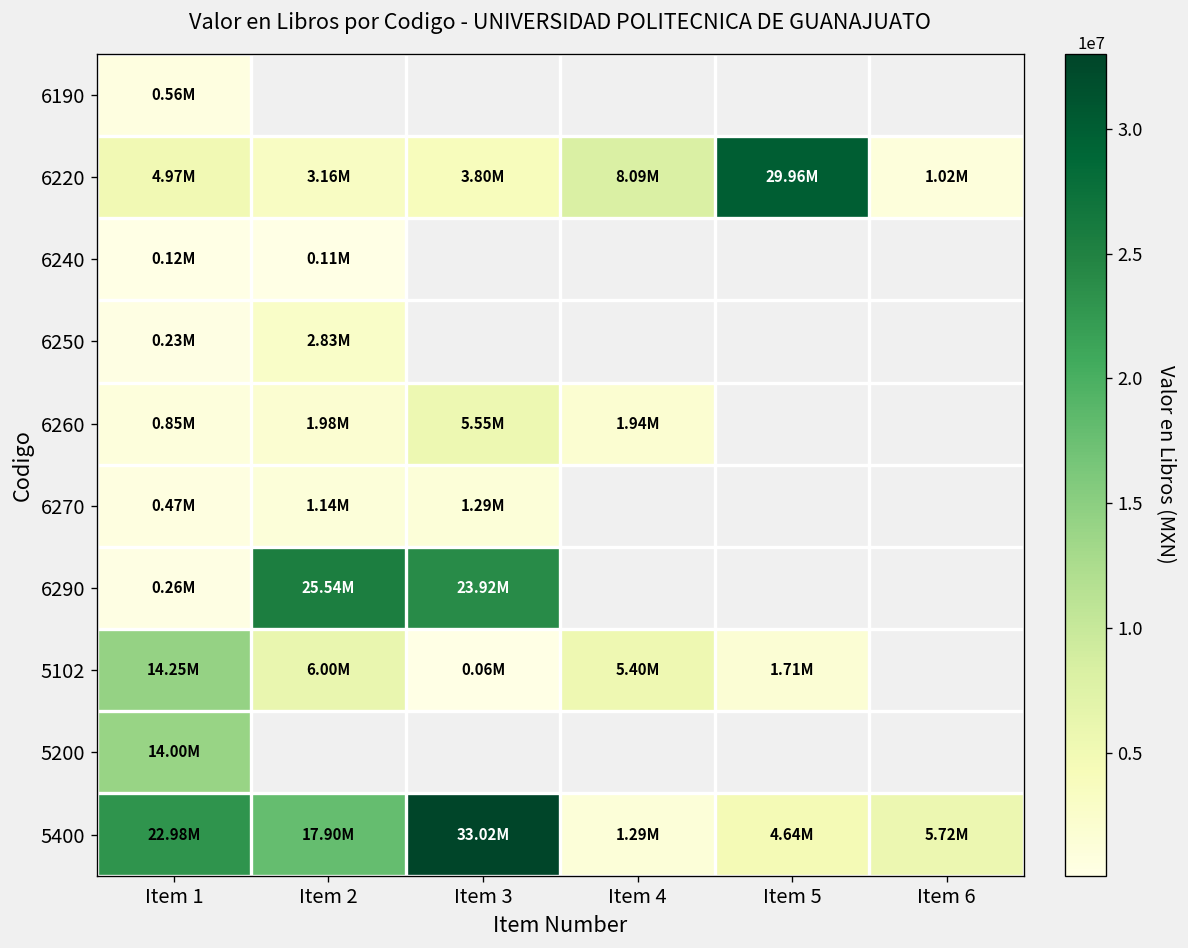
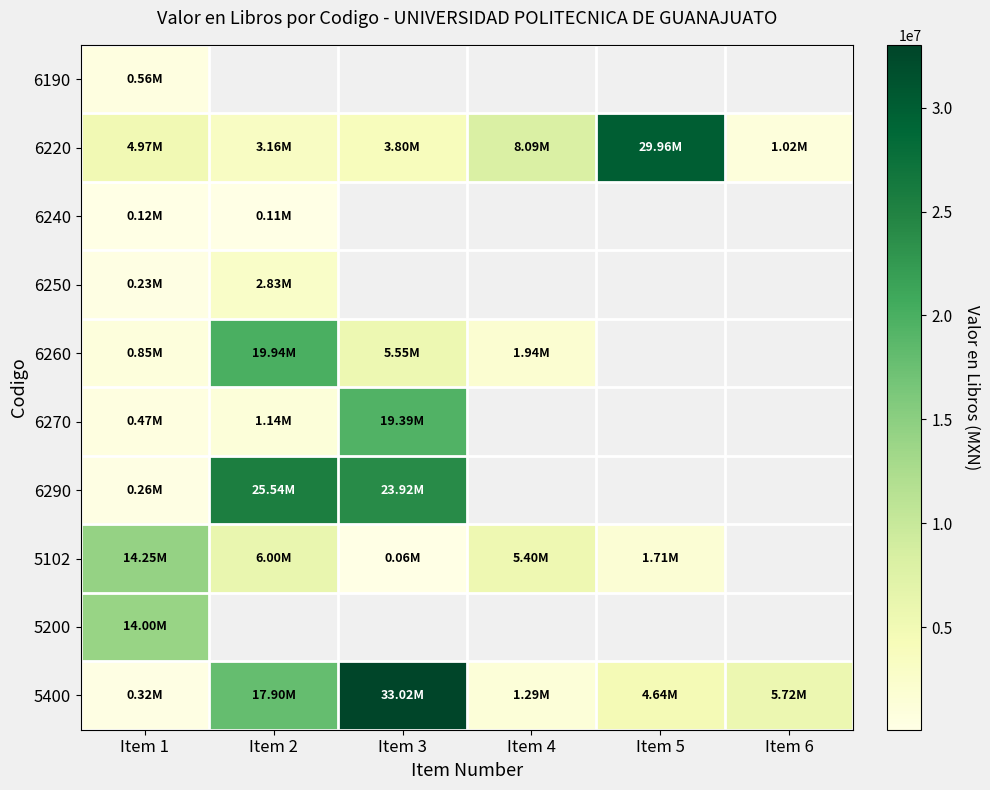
  {
    "6190": {
      "Item 1": "0.56M"
    },
    "6220": {
      "Item 1": "4.97M",
      "Item 2": "3.16M",
      "Item 3": "3.80M",
      "Item 4": "8.09M",
      "Item 5": "29.96M",
      "Item 6": "1.02M"
    },
    "6240": {
      "Item 1": "0.12M",
      "Item 2": "0.11M"
    },
    "6250": {
      "Item 1": "0.23M",
      "Item 2": "2.83M"
    },
    "6260": {
      "Item 1": "0.85M",
-     "Item 2": "1.98M",
+     "Item 2": "19.94M",
      "Item 3": "5.55M",
      "Item 4": "1.94M"
    },
    "6270": {
      "Item 1": "0.47M",
      "Item 2": "1.14M",
-     "Item 3": "1.29M"
+     "Item 3": "19.39M"
    },
    "6290": {
      "Item 1": "0.26M",
      "Item 2": "25.54M",
      "Item 3": "23.92M"
    },
    "5102": {
      "Item 1": "14.25M",
      "Item 2": "6.00M",
      "Item 3": "0.06M",
      "Item 4": "5.40M",
      "Item 5": "1.71M"
    },
    "5200": {
      "Item 1": "14.00M"
    },
    "5400": {
-     "Item 1": "22.98M",
+     "Item 1": "0.32M",
      "Item 2": "17.90M",
      "Item 3": "33.02M",
      "Item 4": "1.29M",
      "Item 5": "4.64M",
      "Item 6": "5.72M"
    }
  }
